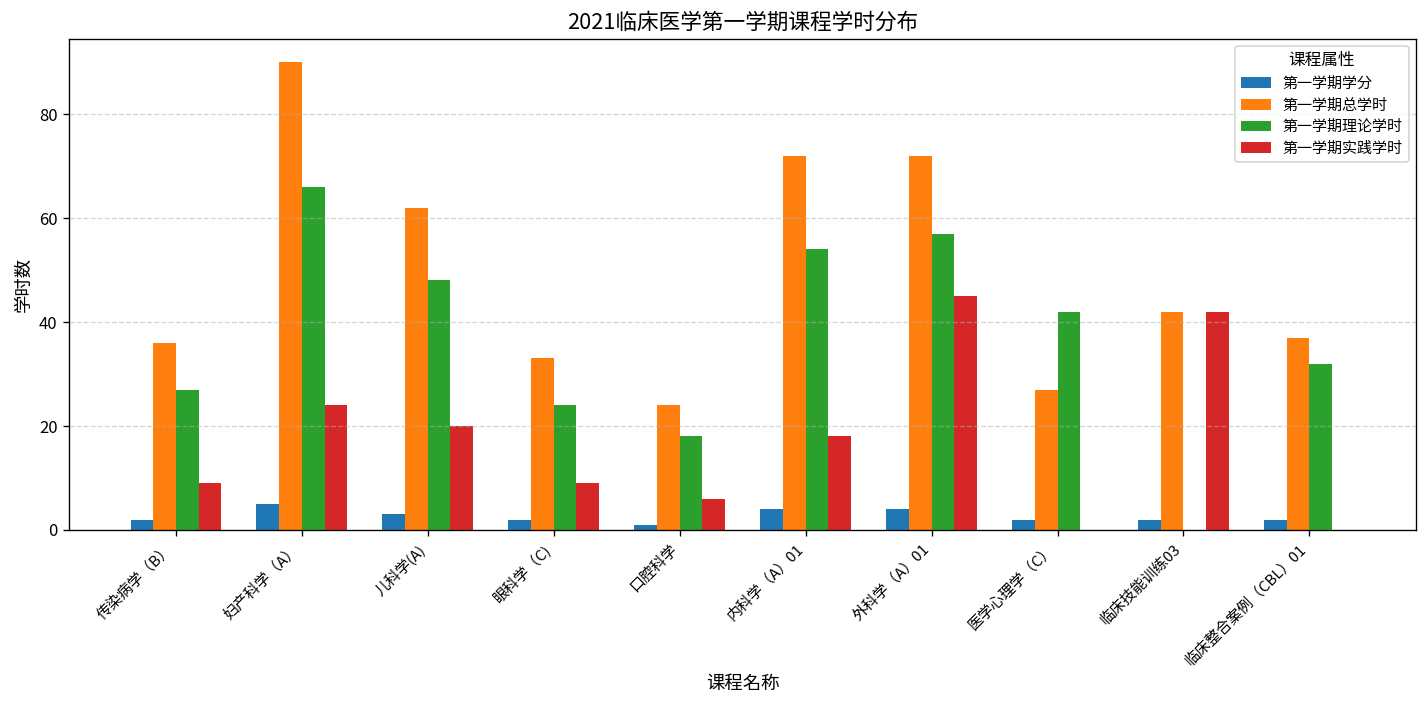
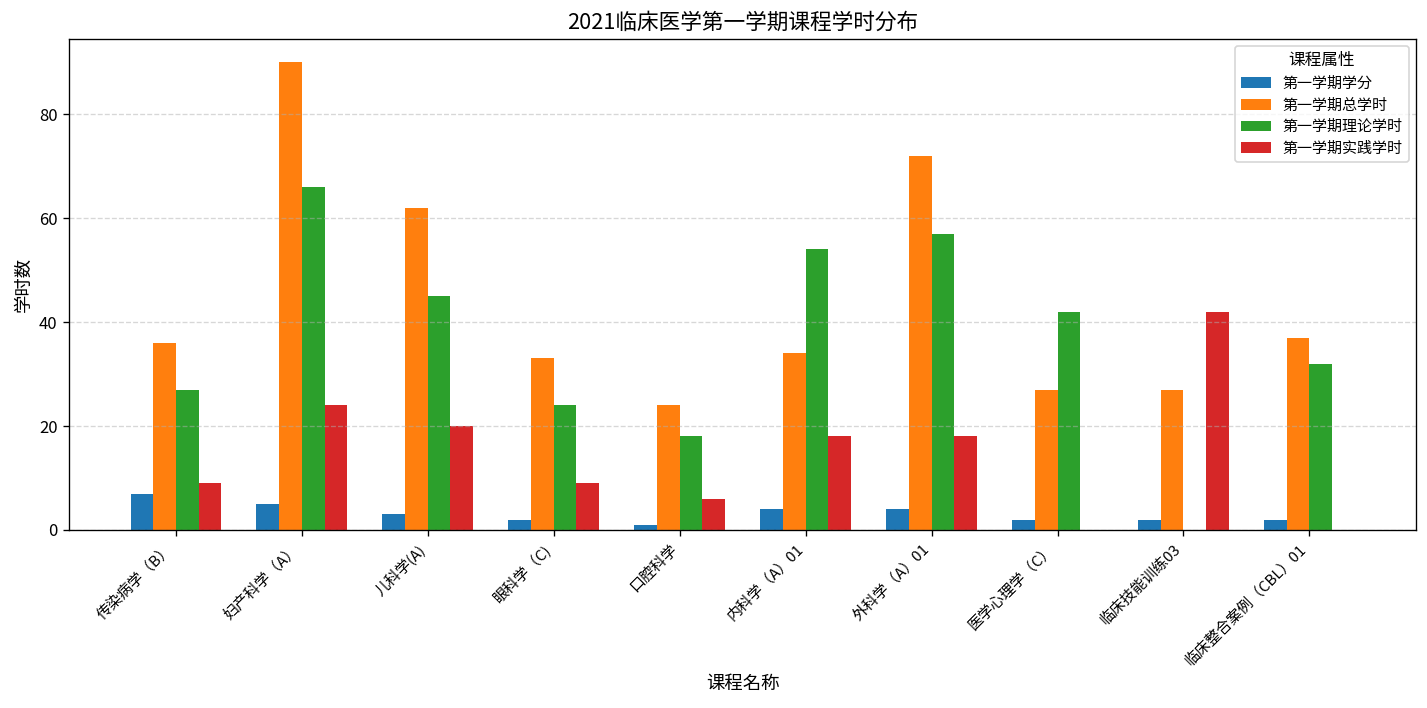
  {
    "第一学期学分": {
-     "传染病学（B）": 2,
+     "传染病学（B）": 7,
      "妇产科学（A）": 5,
      "儿科学(A)": 3,
      "眼科学（C)": 2,
      "口腔科学": 1,
      "内科学（A）01": 4,
      "外科学（A）01": 4,
      "医学心理学（C）": 2,
      "临床技能训练03": 2,
      "临床整合案例（CBL）01": 2
    },
    "第一学期总学时": {
      "传染病学（B）": 36,
      "妇产科学（A）": 90,
      "儿科学(A)": 62,
      "眼科学（C)": 33,
      "口腔科学": 24,
-     "内科学（A）01": 72,
+     "内科学（A）01": 34,
      "外科学（A）01": 72,
      "医学心理学（C）": 27,
-     "临床技能训练03": 42,
+     "临床技能训练03": 27,
      "临床整合案例（CBL）01": 37
    },
    "第一学期理论学时": {
      "传染病学（B）": 27,
      "妇产科学（A）": 66,
-     "儿科学(A)": 48,
+     "儿科学(A)": 45,
      "眼科学（C)": 24,
      "口腔科学": 18,
      "内科学（A）01": 54,
      "外科学（A）01": 57,
      "医学心理学（C）": 42,
      "临床技能训练03": 0,
      "临床整合案例（CBL）01": 32
    },
    "第一学期实践学时": {
      "传染病学（B）": 9,
      "妇产科学（A）": 24,
      "儿科学(A)": 20,
      "眼科学（C)": 9,
      "口腔科学": 6,
      "内科学（A）01": 18,
-     "外科学（A）01": 45,
+     "外科学（A）01": 18,
      "医学心理学（C）": 0,
      "临床技能训练03": 42,
      "临床整合案例（CBL）01": 0
    }
  }
